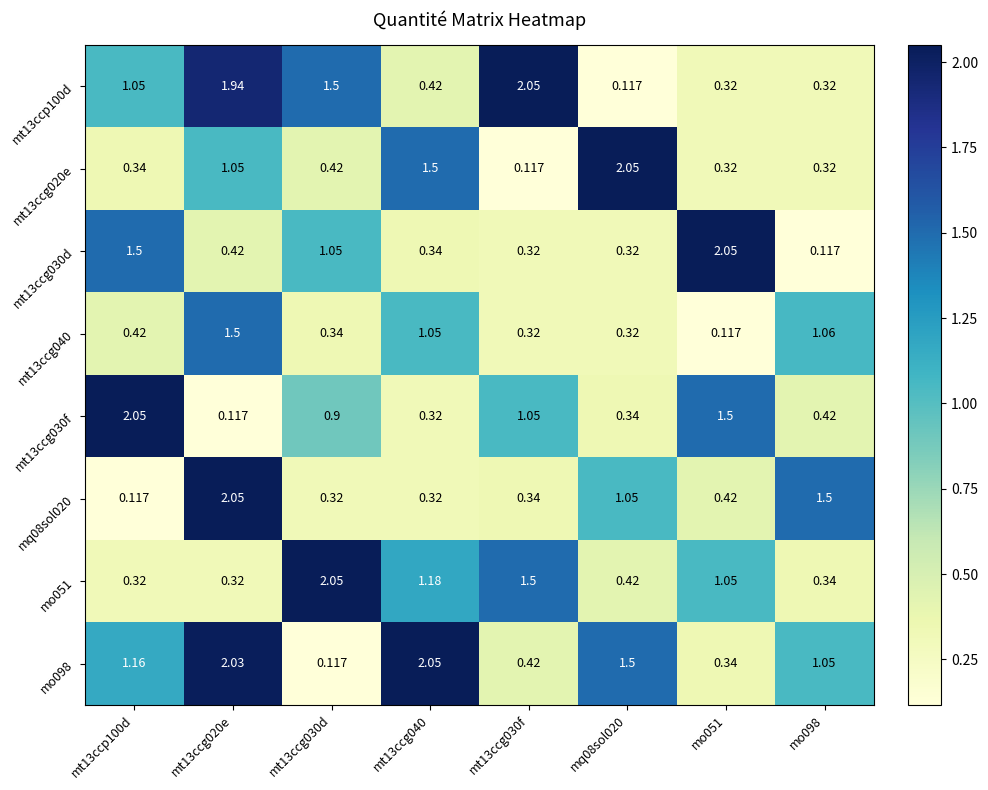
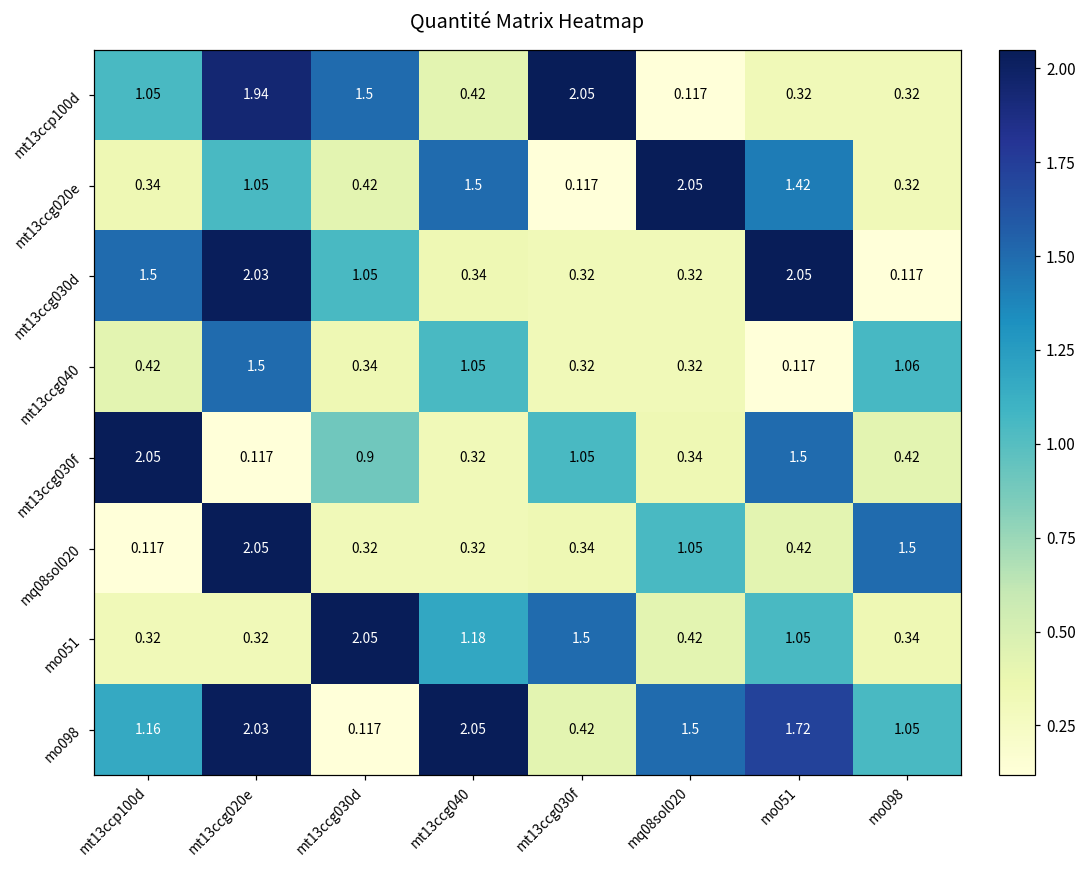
  {
    "mt13ccp100d": {
      "mt13ccp100d": 1.05,
      "mt13ccg020e": 1.94,
      "mt13ccg030d": 1.5,
      "mt13ccg040": 0.42,
      "mt13ccg030f": 2.05,
      "mq08sol020": 0.117,
      "mo051": 0.32,
      "mo098": 0.32
    },
    "mt13ccg020e": {
      "mt13ccp100d": 0.34,
      "mt13ccg020e": 1.05,
      "mt13ccg030d": 0.42,
      "mt13ccg040": 1.5,
      "mt13ccg030f": 0.117,
      "mq08sol020": 2.05,
-     "mo051": 0.32,
+     "mo051": 1.42,
      "mo098": 0.32
    },
    "mt13ccg030d": {
      "mt13ccp100d": 1.5,
-     "mt13ccg020e": 0.42,
+     "mt13ccg020e": 2.03,
      "mt13ccg030d": 1.05,
      "mt13ccg040": 0.34,
      "mt13ccg030f": 0.32,
      "mq08sol020": 0.32,
      "mo051": 2.05,
      "mo098": 0.117
    },
    "mt13ccg040": {
      "mt13ccp100d": 0.42,
      "mt13ccg020e": 1.5,
      "mt13ccg030d": 0.34,
      "mt13ccg040": 1.05,
      "mt13ccg030f": 0.32,
      "mq08sol020": 0.32,
      "mo051": 0.117,
      "mo098": 1.06
    },
    "mt13ccg030f": {
      "mt13ccp100d": 2.05,
      "mt13ccg020e": 0.117,
      "mt13ccg030d": 0.9,
      "mt13ccg040": 0.32,
      "mt13ccg030f": 1.05,
      "mq08sol020": 0.34,
      "mo051": 1.5,
      "mo098": 0.42
    },
    "mq08sol020": {
      "mt13ccp100d": 0.117,
      "mt13ccg020e": 2.05,
      "mt13ccg030d": 0.32,
      "mt13ccg040": 0.32,
      "mt13ccg030f": 0.34,
      "mq08sol020": 1.05,
      "mo051": 0.42,
      "mo098": 1.5
    },
    "mo051": {
      "mt13ccp100d": 0.32,
      "mt13ccg020e": 0.32,
      "mt13ccg030d": 2.05,
      "mt13ccg040": 1.18,
      "mt13ccg030f": 1.5,
      "mq08sol020": 0.42,
      "mo051": 1.05,
      "mo098": 0.34
    },
    "mo098": {
      "mt13ccp100d": 1.16,
      "mt13ccg020e": 2.03,
      "mt13ccg030d": 0.117,
      "mt13ccg040": 2.05,
      "mt13ccg030f": 0.42,
      "mq08sol020": 1.5,
-     "mo051": 0.34,
+     "mo051": 1.72,
      "mo098": 1.05
    }
  }
